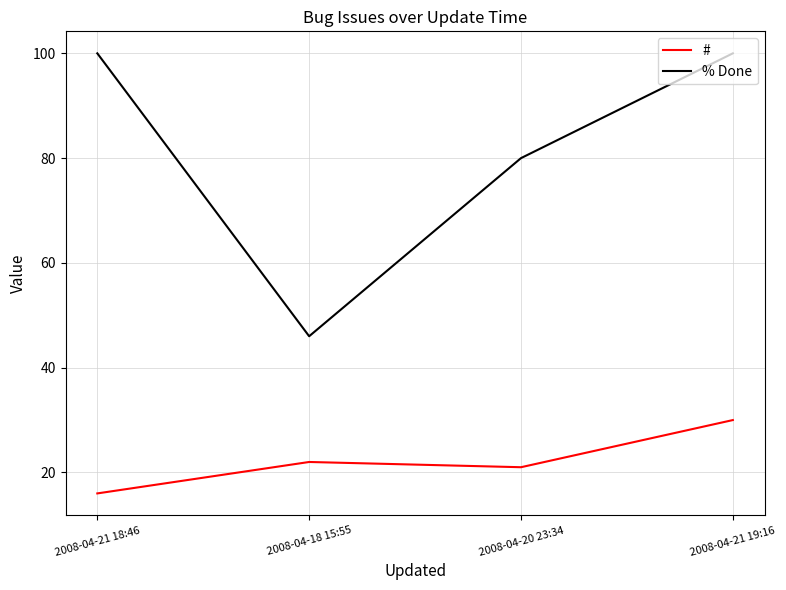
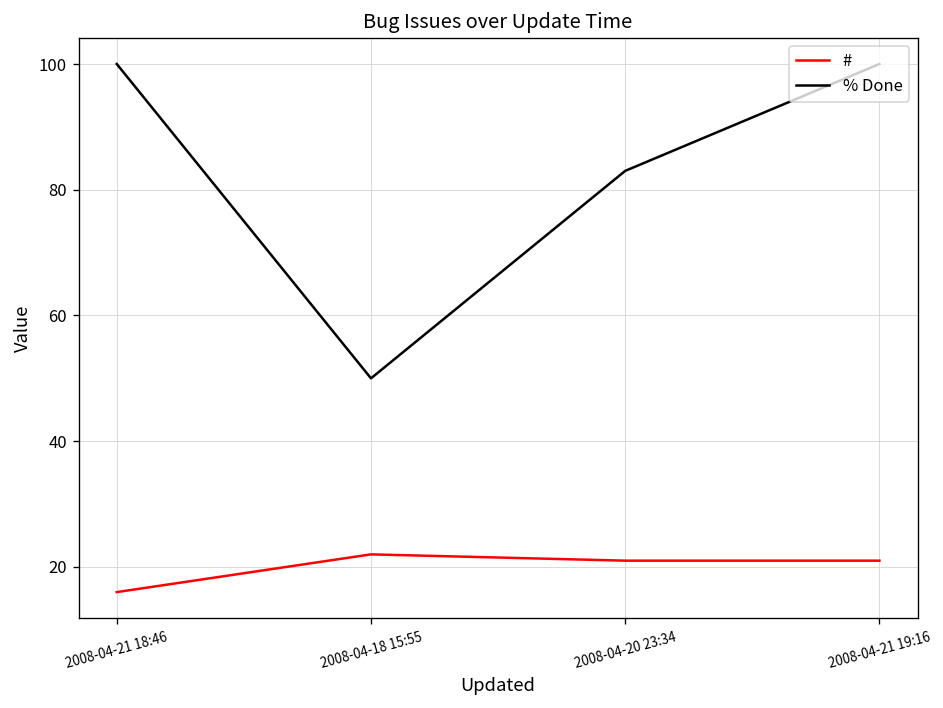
  {
    "#": {
      "2008-04-21 18:46": 16,
      "2008-04-18 15:55": 22,
      "2008-04-20 23:34": 21,
-     "2008-04-21 19:16": 30
+     "2008-04-21 19:16": 21
    },
    "% Done": {
      "2008-04-21 18:46": 100,
-     "2008-04-18 15:55": 46,
-     "2008-04-20 23:34": 80
+     "2008-04-18 15:55": 50,
+     "2008-04-20 23:34": 83
    }
  }
